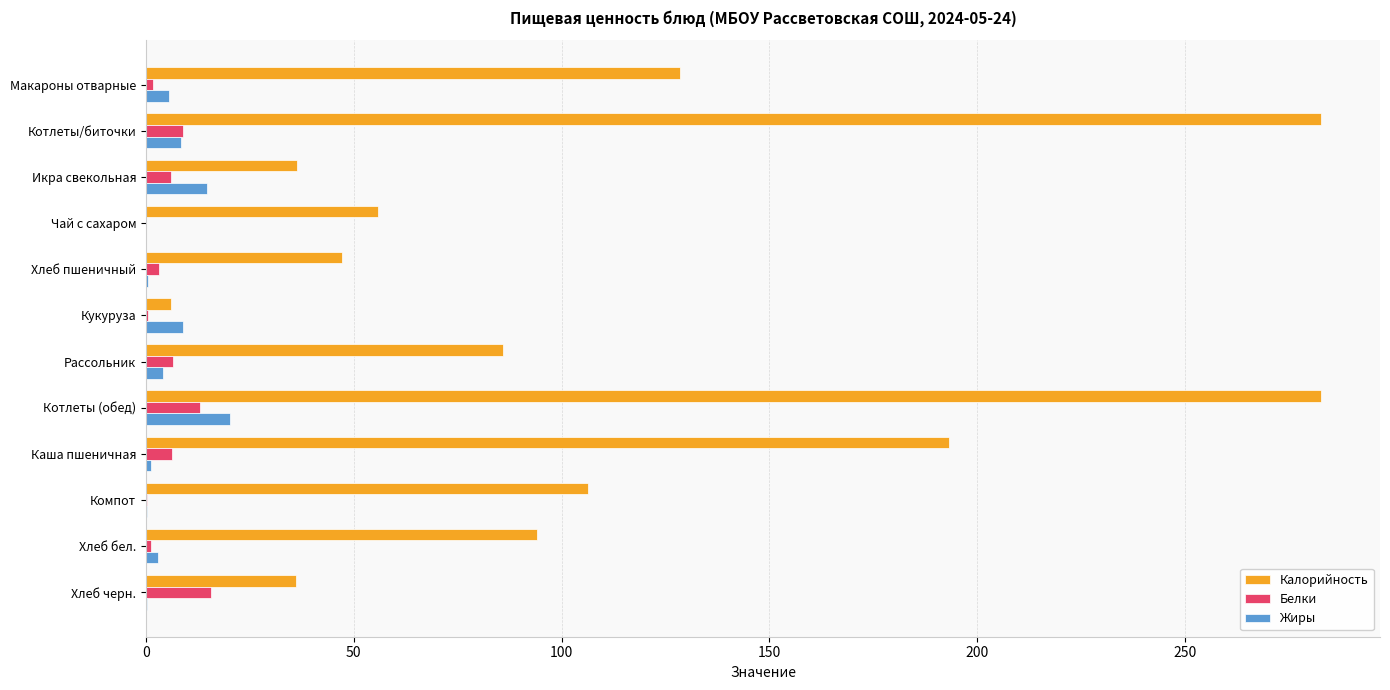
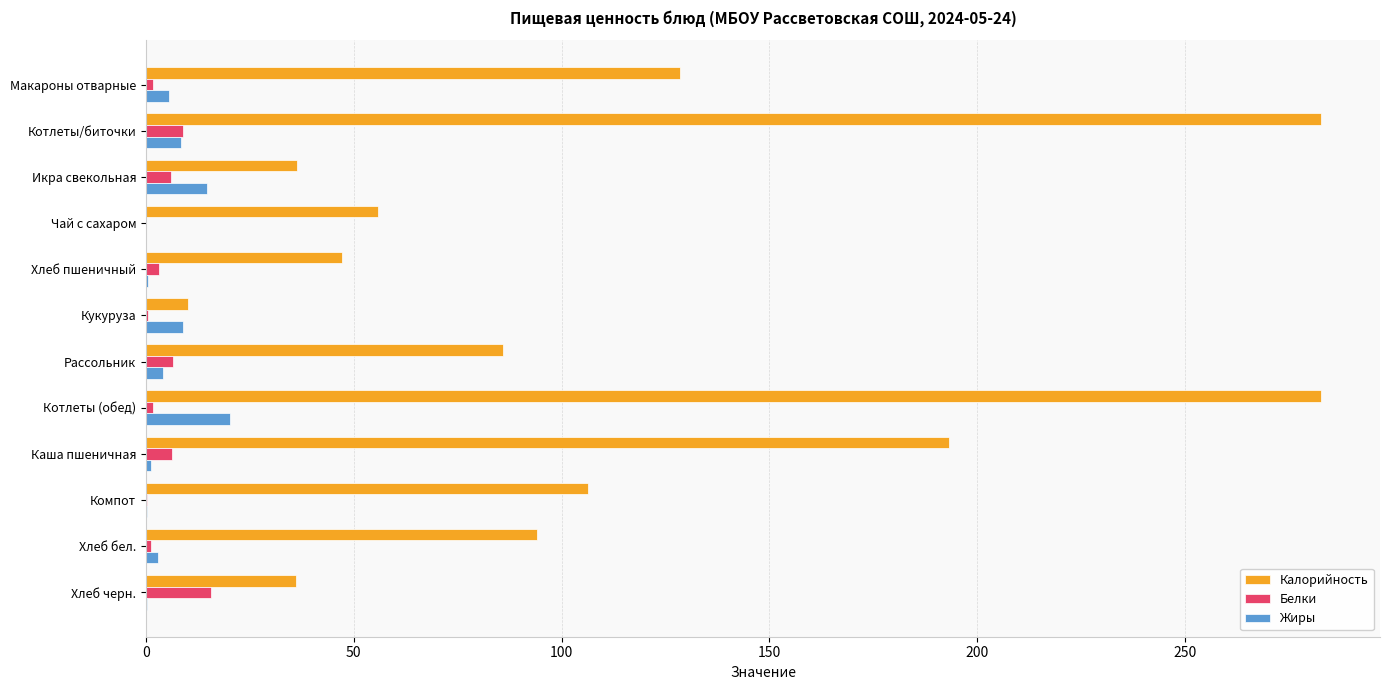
  {
    "Калорийность": {
      "Макароны отварные": 128,
      "Котлеты/биточки": 283,
      "Икра свекольная": 36,
      "Чай с сахаром": 56,
      "Хлеб пшеничный": 47,
-     "Кукуруза": 6,
+     "Кукуруза": 10,
      "Рассольник": 86,
      "Котлеты (обед)": 283,
      "Каша пшеничная": 193,
      "Компот": 106,
      "Хлеб бел.": 94,
      "Хлеб черн.": 36
    },
    "Белки": {
      "Макароны отварные": 2,
      "Котлеты/биточки": 9,
      "Икра свекольная": 6,
      "Хлеб пшеничный": 3,
      "Рассольник": 7,
-     "Котлеты (обед)": 13,
+     "Котлеты (обед)": 2,
      "Каша пшеничная": 6,
      "Хлеб бел.": 1,
      "Хлеб черн.": 16
    },
    "Жиры": {
      "Макароны отварные": 6,
      "Котлеты/биточки": 8,
      "Икра свекольная": 15,
      "Кукуруза": 9,
      "Рассольник": 4,
      "Котлеты (обед)": 20,
      "Каша пшеничная": 1,
      "Хлеб бел.": 3
    }
  }
